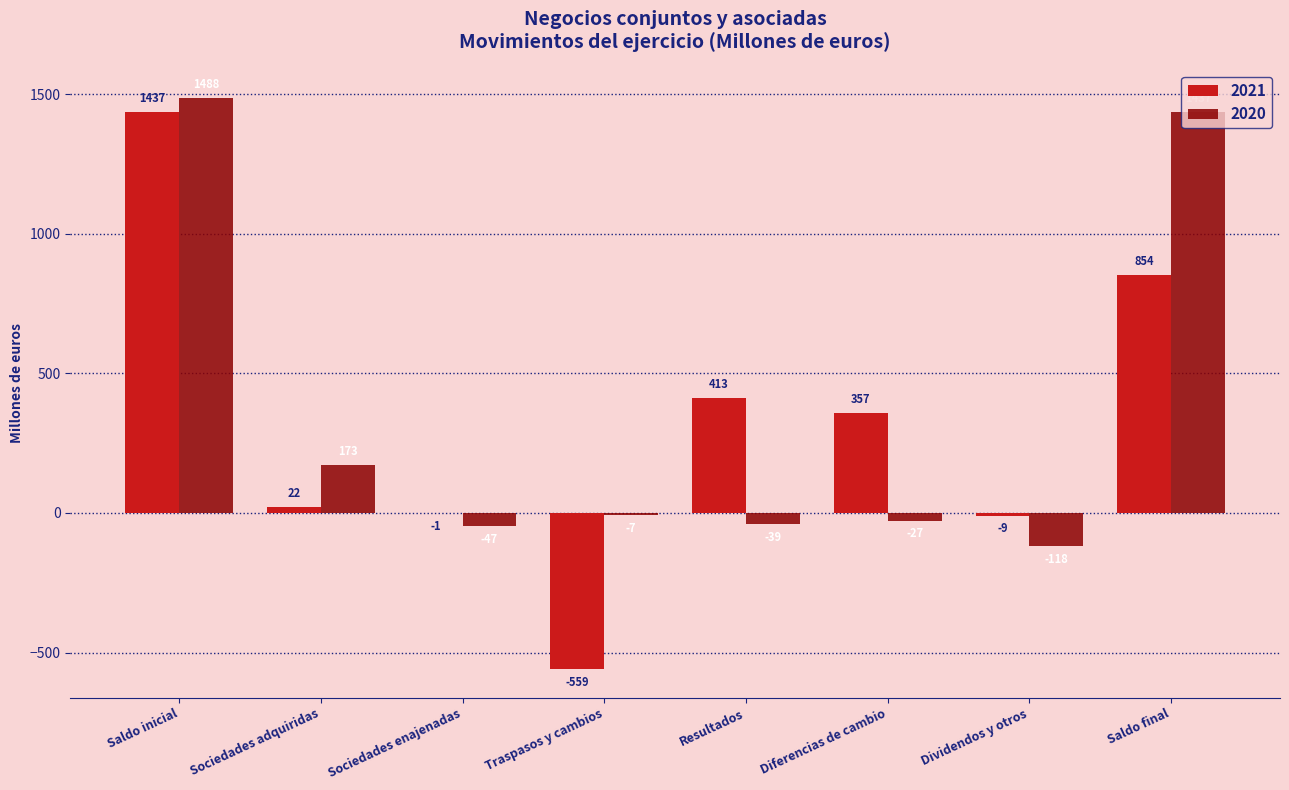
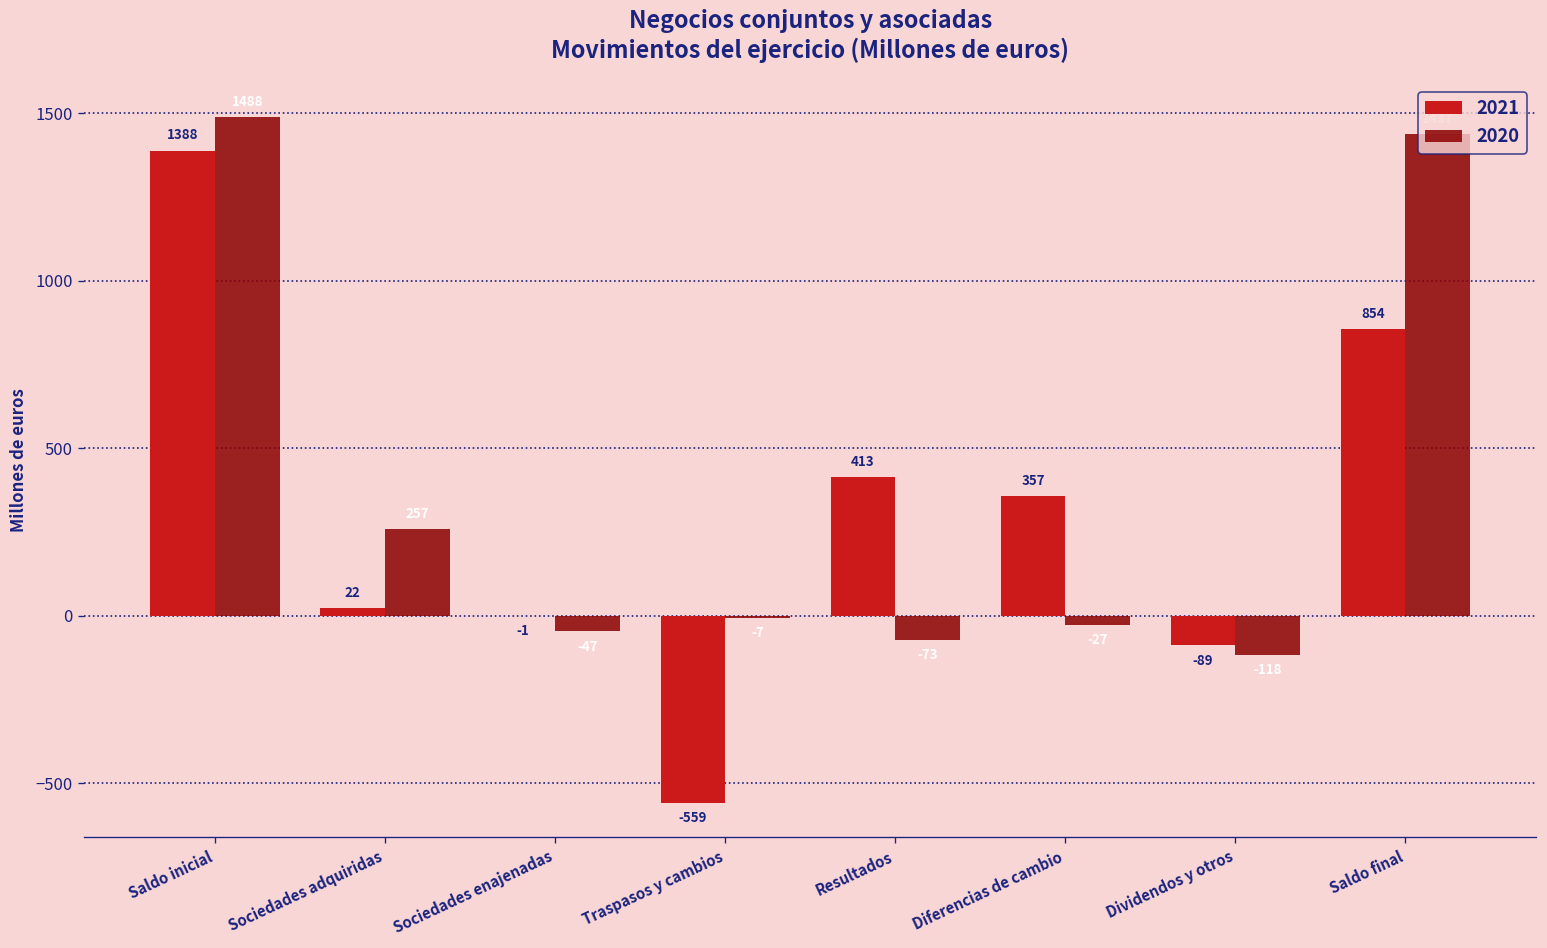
  {
    "2021": {
-     "Saldo inicial": 1437,
+     "Saldo inicial": 1388,
      "Sociedades adquiridas": 22,
      "Sociedades enajenadas": -1,
      "Traspasos y cambios": -559,
      "Resultados": 413,
      "Diferencias de cambio": 357,
-     "Dividendos y otros": -9,
+     "Dividendos y otros": -89,
      "Saldo final": 854
    },
    "2020": {
      "Saldo inicial": 1490,
-     "Sociedades adquiridas": 170,
+     "Sociedades adquiridas": 260,
      "Sociedades enajenadas": -50,
-     "Resultados": -40,
+     "Resultados": -70,
      "Diferencias de cambio": -30,
      "Dividendos y otros": -120
    }
  }
